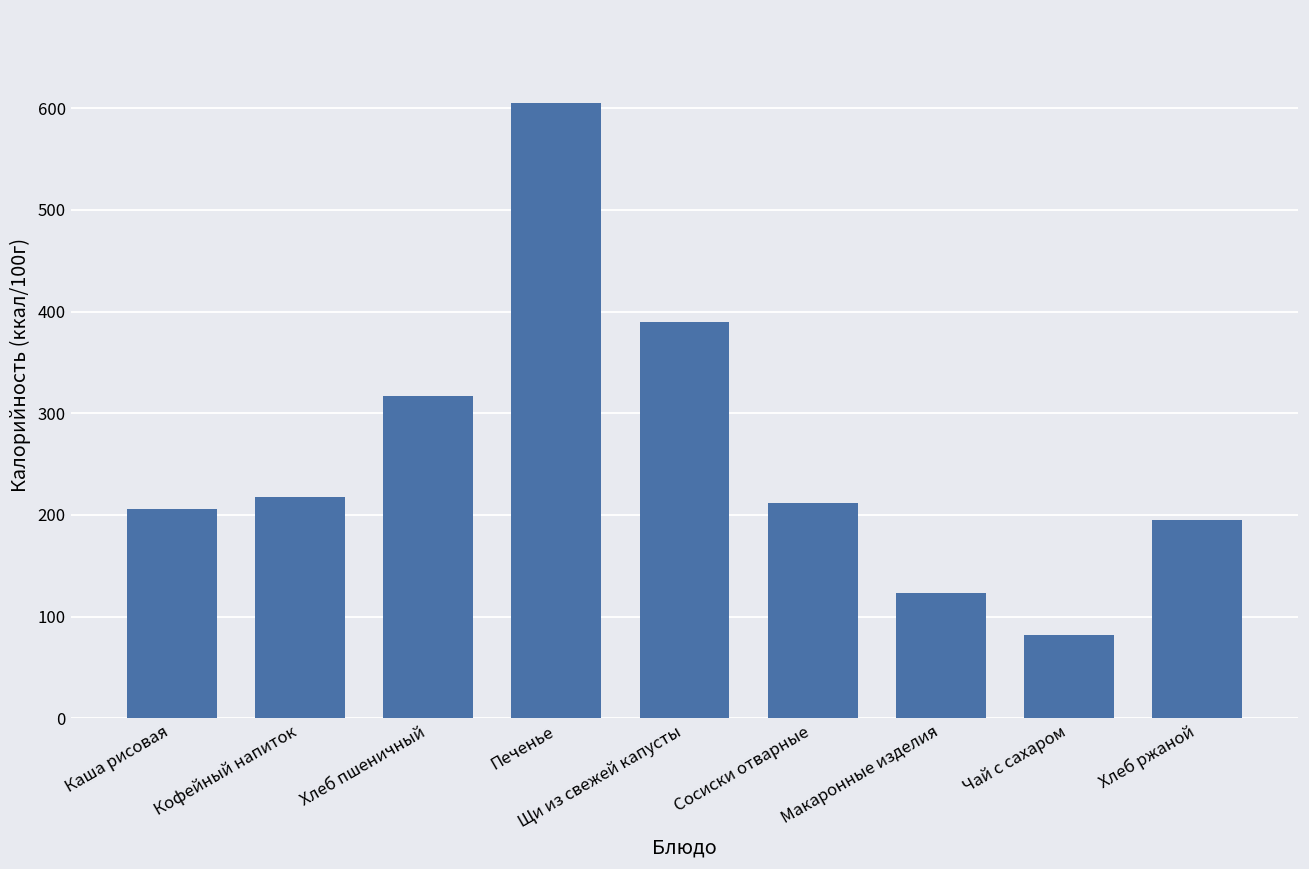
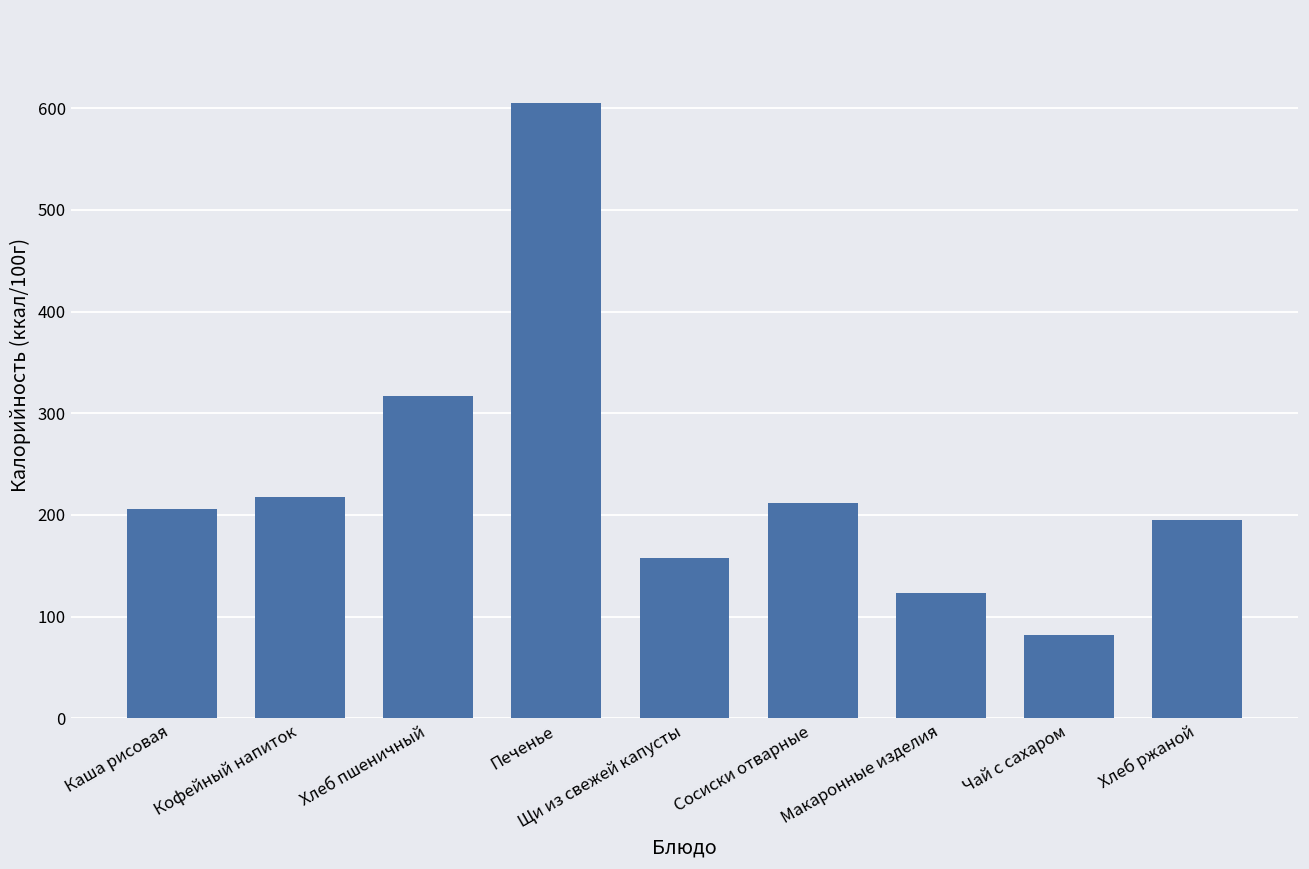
  {
    "Каша рисовая": 210,
    "Кофейный напиток": 220,
    "Хлеб пшеничный": 320,
    "Печенье": 610,
-   "Щи из свежей капусты": 390,
+   "Щи из свежей капусты": 160,
    "Сосиски отварные": 210,
    "Макаронные изделия": 120,
    "Чай с сахаром": 80,
    "Хлеб ржаной": 200
  }
